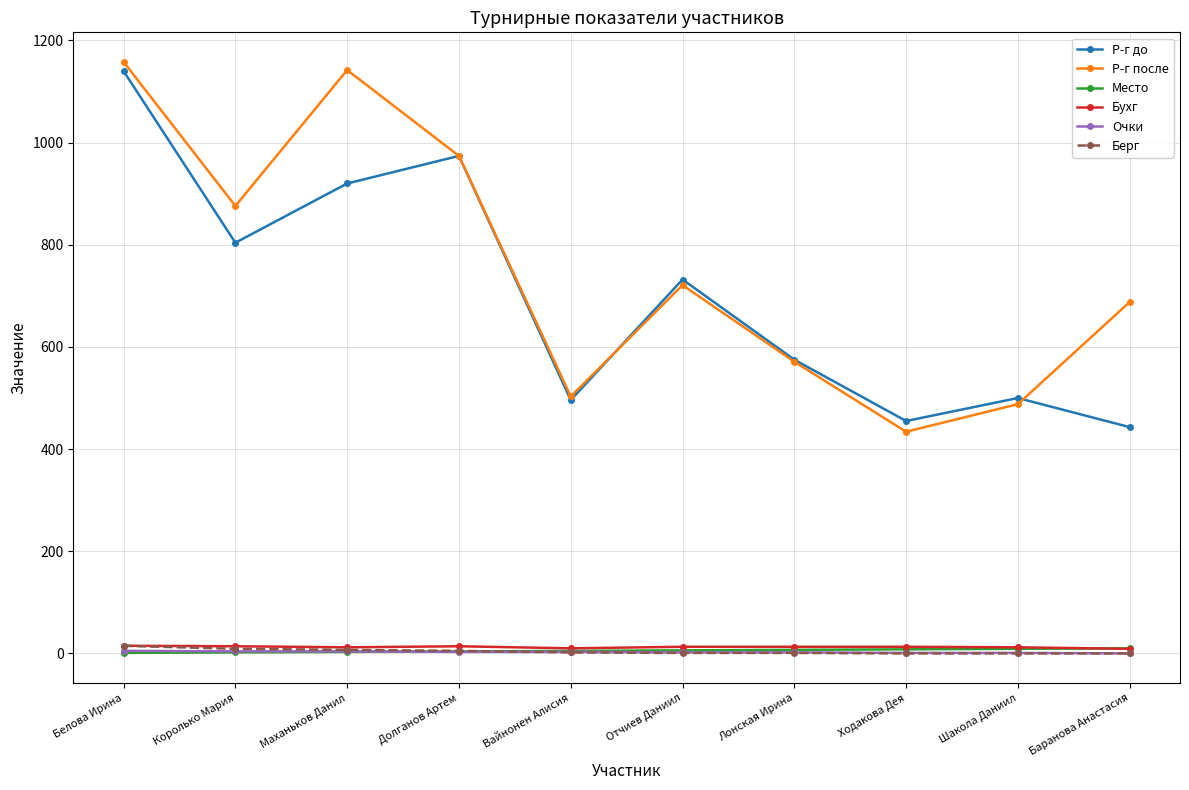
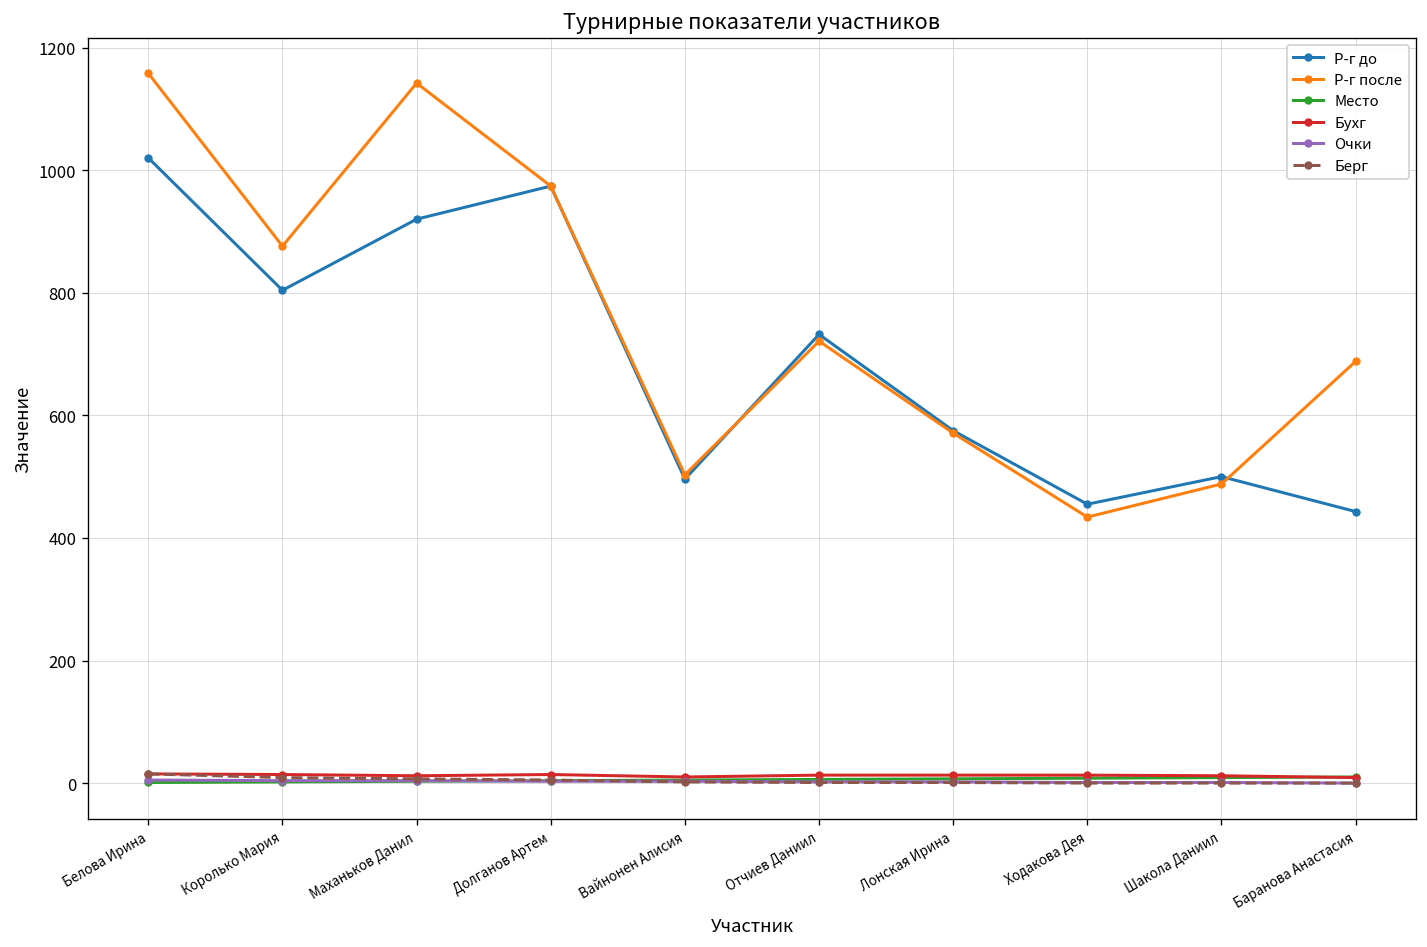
  {
    "Р-г до": {
-     "Белова Ирина": 1140,
+     "Белова Ирина": 1020,
      "Королько Мария": 800,
      "Маханьков Данил": 920,
      "Вайнонен Алисия": 500,
      "Отчиев Даниил": 730,
      "Ходакова Дея": 460,
      "Шакола Даниил": 500,
      "Баранова Анастасия": 440
    },
    "Р-г после": {
      "Белова Ирина": 1160,
      "Королько Мария": 880,
      "Маханьков Данил": 1140,
      "Вайнонен Алисия": 500,
      "Отчиев Даниил": 720,
      "Ходакова Дея": 430,
      "Шакола Даниил": 490,
      "Баранова Анастасия": 690
    },
    "Место": {
      "Лонская Ирина": 10
    },
    "Бухг": {
      "Долганов Артем": 10,
      "Вайнонен Алисия": 10,
      "Отчиев Даниил": 10,
      "Лонская Ирина": 10
    }
  }
